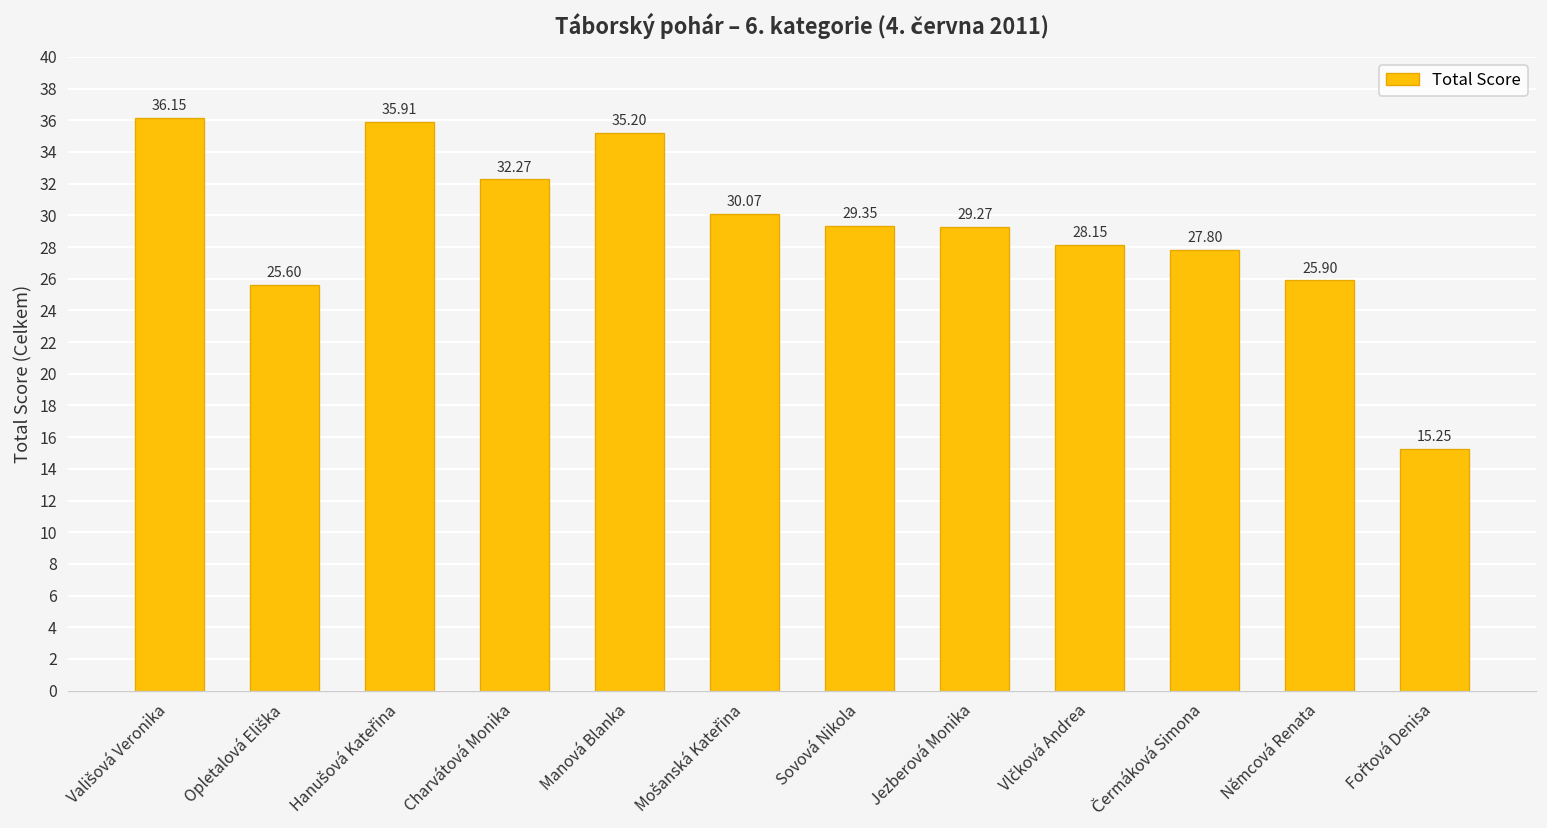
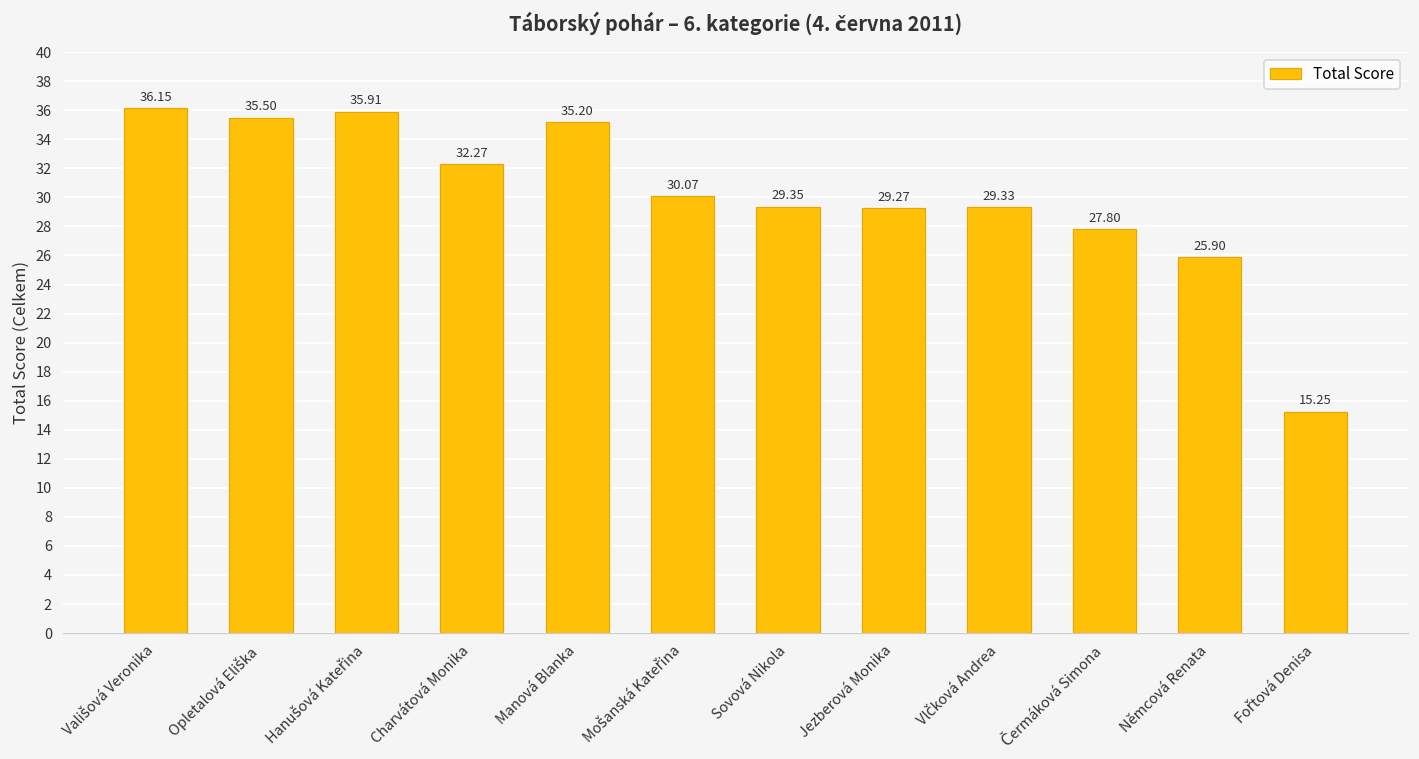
  {
    "Vališová Veronika": 36.15,
-   "Opletalová Eliška": 25.60,
+   "Opletalová Eliška": 35.50,
    "Hanušová Kateřina": 35.91,
    "Charvátová Monika": 32.27,
    "Manová Blanka": 35.20,
    "Mošanská Kateřina": 30.07,
    "Sovová Nikola": 29.35,
    "Jezberová Monika": 29.27,
-   "Vlčková Andrea": 28.15,
+   "Vlčková Andrea": 29.33,
    "Čermáková Simona": 27.80,
    "Němcová Renata": 25.90,
    "Fořtová Denisa": 15.25
  }
